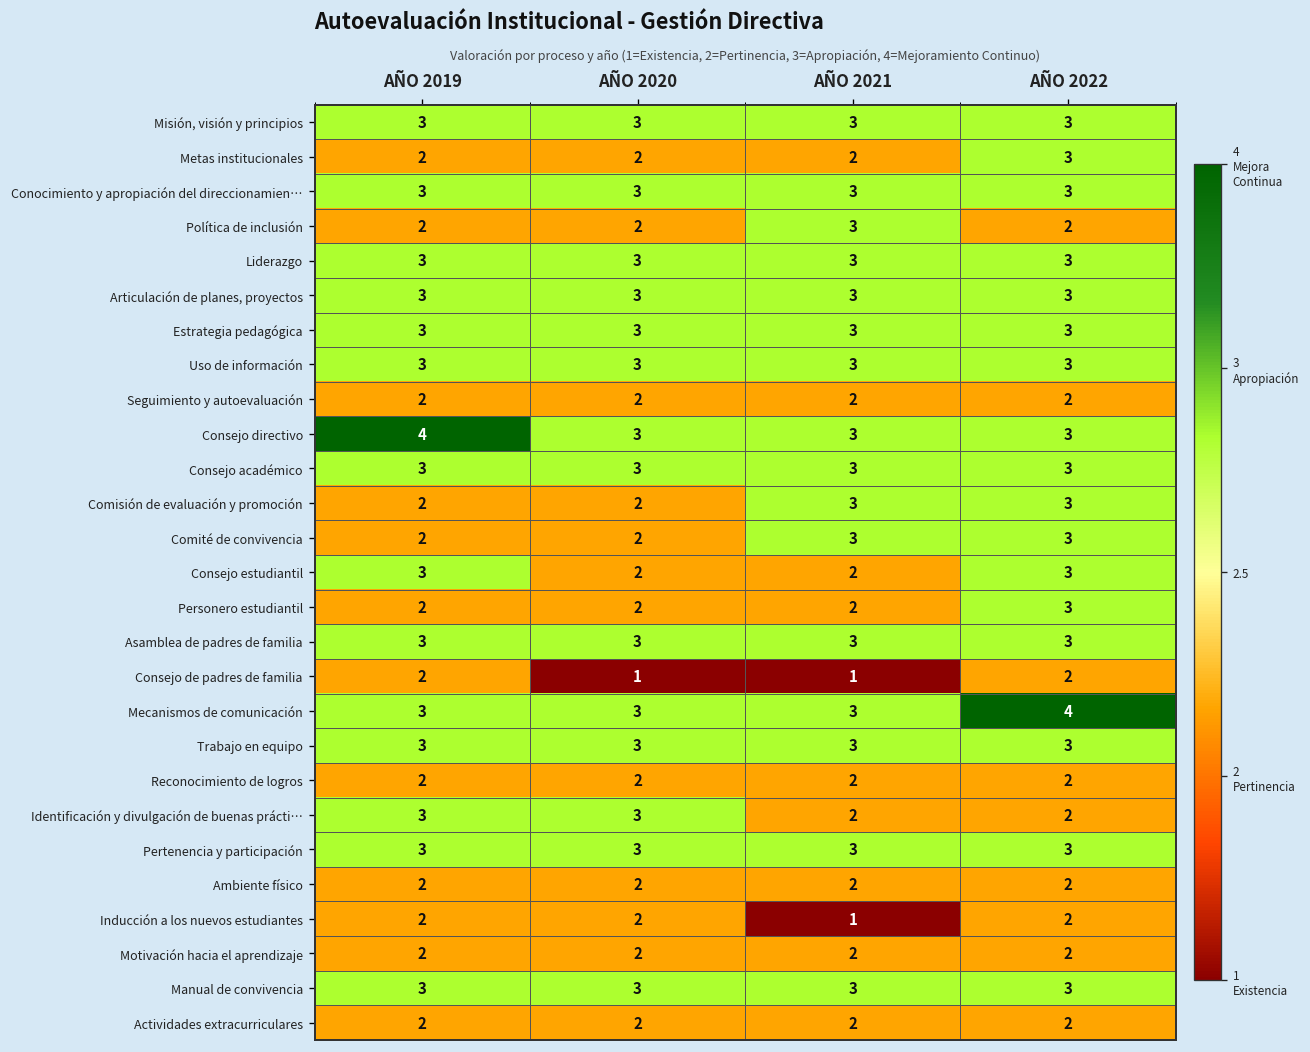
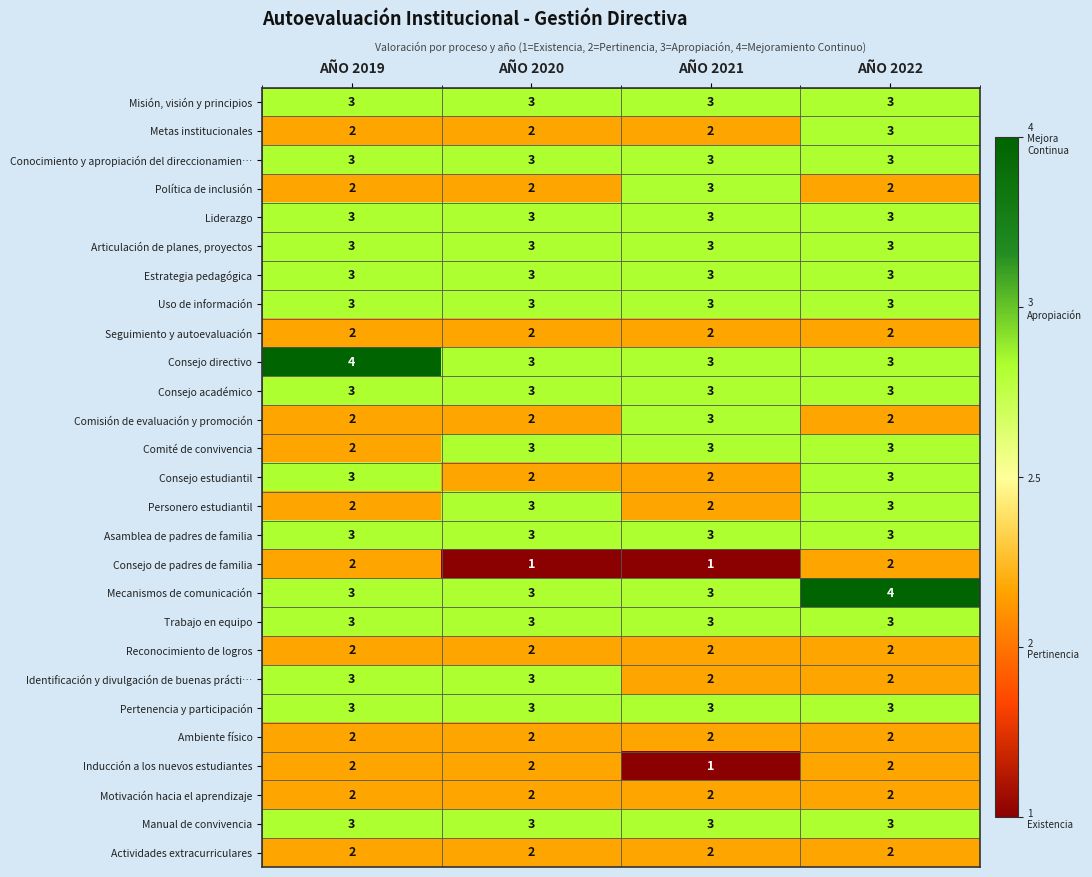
  {
    "Misión, visión y principios": {
      "AÑO 2019": 3,
      "AÑO 2020": 3,
      "AÑO 2021": 3,
      "AÑO 2022": 3
    },
    "Metas institucionales": {
      "AÑO 2019": 2,
      "AÑO 2020": 2,
      "AÑO 2021": 2,
      "AÑO 2022": 3
    },
    "Conocimiento y apropiación del direccionamien…": {
      "AÑO 2019": 3,
      "AÑO 2020": 3,
      "AÑO 2021": 3,
      "AÑO 2022": 3
    },
    "Política de inclusión": {
      "AÑO 2019": 2,
      "AÑO 2020": 2,
      "AÑO 2021": 3,
      "AÑO 2022": 2
    },
    "Liderazgo": {
      "AÑO 2019": 3,
      "AÑO 2020": 3,
      "AÑO 2021": 3,
      "AÑO 2022": 3
    },
    "Articulación de planes, proyectos": {
      "AÑO 2019": 3,
      "AÑO 2020": 3,
      "AÑO 2021": 3,
      "AÑO 2022": 3
    },
    "Estrategia pedagógica": {
      "AÑO 2019": 3,
      "AÑO 2020": 3,
      "AÑO 2021": 3,
      "AÑO 2022": 3
    },
    "Uso de información": {
      "AÑO 2019": 3,
      "AÑO 2020": 3,
      "AÑO 2021": 3,
      "AÑO 2022": 3
    },
    "Seguimiento y autoevaluación": {
      "AÑO 2019": 2,
      "AÑO 2020": 2,
      "AÑO 2021": 2,
      "AÑO 2022": 2
    },
    "Consejo directivo": {
      "AÑO 2019": 4,
      "AÑO 2020": 3,
      "AÑO 2021": 3,
      "AÑO 2022": 3
    },
    "Consejo académico": {
      "AÑO 2019": 3,
      "AÑO 2020": 3,
      "AÑO 2021": 3,
      "AÑO 2022": 3
    },
    "Comisión de evaluación y promoción": {
      "AÑO 2019": 2,
      "AÑO 2020": 2,
      "AÑO 2021": 3,
-     "AÑO 2022": 3
+     "AÑO 2022": 2
    },
    "Comité de convivencia": {
      "AÑO 2019": 2,
-     "AÑO 2020": 2,
+     "AÑO 2020": 3,
      "AÑO 2021": 3,
      "AÑO 2022": 3
    },
    "Consejo estudiantil": {
      "AÑO 2019": 3,
      "AÑO 2020": 2,
      "AÑO 2021": 2,
      "AÑO 2022": 3
    },
    "Personero estudiantil": {
      "AÑO 2019": 2,
-     "AÑO 2020": 2,
+     "AÑO 2020": 3,
      "AÑO 2021": 2,
      "AÑO 2022": 3
    },
    "Asamblea de padres de familia": {
      "AÑO 2019": 3,
      "AÑO 2020": 3,
      "AÑO 2021": 3,
      "AÑO 2022": 3
    },
    "Consejo de padres de familia": {
      "AÑO 2019": 2,
      "AÑO 2020": 1,
      "AÑO 2021": 1,
      "AÑO 2022": 2
    },
    "Mecanismos de comunicación": {
      "AÑO 2019": 3,
      "AÑO 2020": 3,
      "AÑO 2021": 3,
      "AÑO 2022": 4
    },
    "Trabajo en equipo": {
      "AÑO 2019": 3,
      "AÑO 2020": 3,
      "AÑO 2021": 3,
      "AÑO 2022": 3
    },
    "Reconocimiento de logros": {
      "AÑO 2019": 2,
      "AÑO 2020": 2,
      "AÑO 2021": 2,
      "AÑO 2022": 2
    },
    "Identificación y divulgación de buenas prácti…": {
      "AÑO 2019": 3,
      "AÑO 2020": 3,
      "AÑO 2021": 2,
      "AÑO 2022": 2
    },
    "Pertenencia y participación": {
      "AÑO 2019": 3,
      "AÑO 2020": 3,
      "AÑO 2021": 3,
      "AÑO 2022": 3
    },
    "Ambiente físico": {
      "AÑO 2019": 2,
      "AÑO 2020": 2,
      "AÑO 2021": 2,
      "AÑO 2022": 2
    },
    "Inducción a los nuevos estudiantes": {
      "AÑO 2019": 2,
      "AÑO 2020": 2,
      "AÑO 2021": 1,
      "AÑO 2022": 2
    },
    "Motivación hacia el aprendizaje": {
      "AÑO 2019": 2,
      "AÑO 2020": 2,
      "AÑO 2021": 2,
      "AÑO 2022": 2
    },
    "Manual de convivencia": {
      "AÑO 2019": 3,
      "AÑO 2020": 3,
      "AÑO 2021": 3,
      "AÑO 2022": 3
    },
    "Actividades extracurriculares": {
      "AÑO 2019": 2,
      "AÑO 2020": 2,
      "AÑO 2021": 2,
      "AÑO 2022": 2
    }
  }
